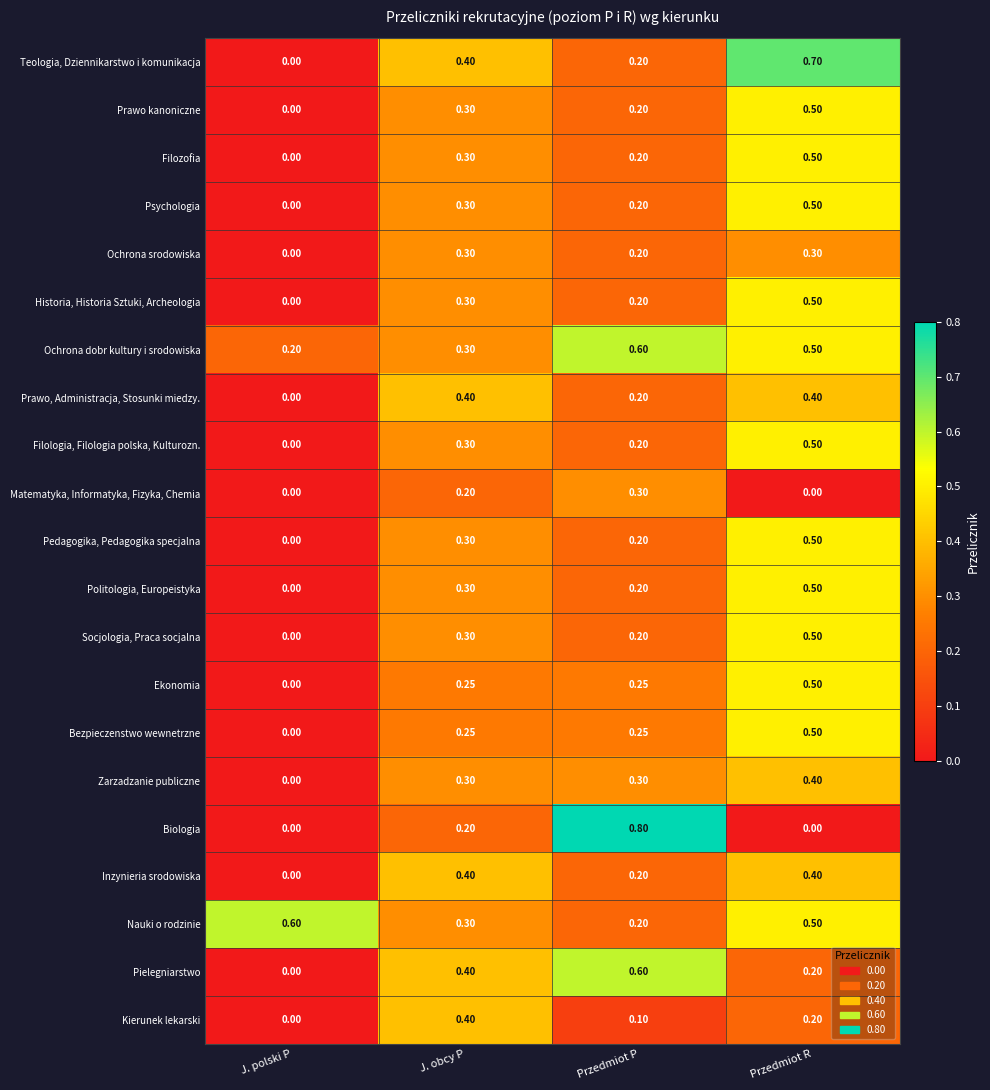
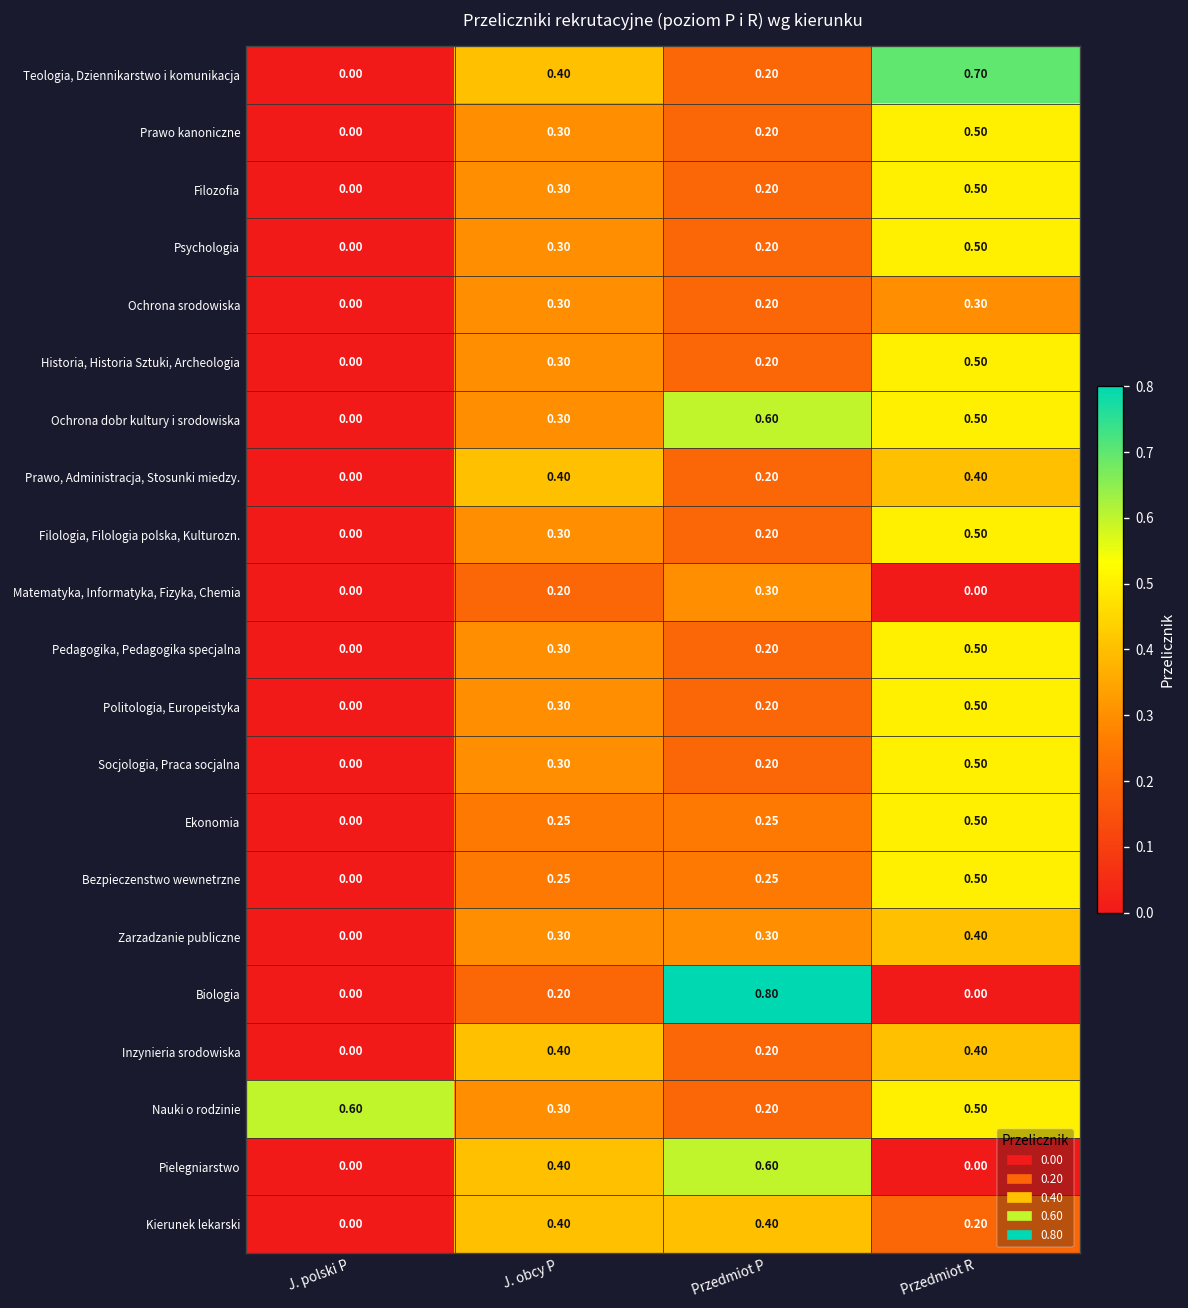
  {
    "Teologia, Dziennikarstwo i komunikacja": {
      "J. polski P": 0.00,
      "J. obcy P": 0.40,
      "Przedmiot P": 0.20,
      "Przedmiot R": 0.70
    },
    "Prawo kanoniczne": {
      "J. polski P": 0.00,
      "J. obcy P": 0.30,
      "Przedmiot P": 0.20,
      "Przedmiot R": 0.50
    },
    "Filozofia": {
      "J. polski P": 0.00,
      "J. obcy P": 0.30,
      "Przedmiot P": 0.20,
      "Przedmiot R": 0.50
    },
    "Psychologia": {
      "J. polski P": 0.00,
      "J. obcy P": 0.30,
      "Przedmiot P": 0.20,
      "Przedmiot R": 0.50
    },
    "Ochrona srodowiska": {
      "J. polski P": 0.00,
      "J. obcy P": 0.30,
      "Przedmiot P": 0.20,
      "Przedmiot R": 0.30
    },
    "Historia, Historia Sztuki, Archeologia": {
      "J. polski P": 0.00,
      "J. obcy P": 0.30,
      "Przedmiot P": 0.20,
      "Przedmiot R": 0.50
    },
    "Ochrona dobr kultury i srodowiska": {
-     "J. polski P": 0.20,
+     "J. polski P": 0.00,
      "J. obcy P": 0.30,
      "Przedmiot P": 0.60,
      "Przedmiot R": 0.50
    },
    "Prawo, Administracja, Stosunki miedzy.": {
      "J. polski P": 0.00,
      "J. obcy P": 0.40,
      "Przedmiot P": 0.20,
      "Przedmiot R": 0.40
    },
    "Filologia, Filologia polska, Kulturozn.": {
      "J. polski P": 0.00,
      "J. obcy P": 0.30,
      "Przedmiot P": 0.20,
      "Przedmiot R": 0.50
    },
    "Matematyka, Informatyka, Fizyka, Chemia": {
      "J. polski P": 0.00,
      "J. obcy P": 0.20,
      "Przedmiot P": 0.30,
      "Przedmiot R": 0.00
    },
    "Pedagogika, Pedagogika specjalna": {
      "J. polski P": 0.00,
      "J. obcy P": 0.30,
      "Przedmiot P": 0.20,
      "Przedmiot R": 0.50
    },
    "Politologia, Europeistyka": {
      "J. polski P": 0.00,
      "J. obcy P": 0.30,
      "Przedmiot P": 0.20,
      "Przedmiot R": 0.50
    },
    "Socjologia, Praca socjalna": {
      "J. polski P": 0.00,
      "J. obcy P": 0.30,
      "Przedmiot P": 0.20,
      "Przedmiot R": 0.50
    },
    "Ekonomia": {
      "J. polski P": 0.00,
      "J. obcy P": 0.25,
      "Przedmiot P": 0.25,
      "Przedmiot R": 0.50
    },
    "Bezpieczenstwo wewnetrzne": {
      "J. polski P": 0.00,
      "J. obcy P": 0.25,
      "Przedmiot P": 0.25,
      "Przedmiot R": 0.50
    },
    "Zarzadzanie publiczne": {
      "J. polski P": 0.00,
      "J. obcy P": 0.30,
      "Przedmiot P": 0.30,
      "Przedmiot R": 0.40
    },
    "Biologia": {
      "J. polski P": 0.00,
      "J. obcy P": 0.20,
      "Przedmiot P": 0.80,
      "Przedmiot R": 0.00
    },
    "Inzynieria srodowiska": {
      "J. polski P": 0.00,
      "J. obcy P": 0.40,
      "Przedmiot P": 0.20,
      "Przedmiot R": 0.40
    },
    "Nauki o rodzinie": {
      "J. polski P": 0.60,
      "J. obcy P": 0.30,
      "Przedmiot P": 0.20,
      "Przedmiot R": 0.50
    },
    "Pielegniarstwo": {
      "J. polski P": 0.00,
      "J. obcy P": 0.40,
      "Przedmiot P": 0.60,
-     "Przedmiot R": 0.20
+     "Przedmiot R": 0.00
    },
    "Kierunek lekarski": {
      "J. polski P": 0.00,
      "J. obcy P": 0.40,
-     "Przedmiot P": 0.10,
+     "Przedmiot P": 0.40,
      "Przedmiot R": 0.20
    }
  }
